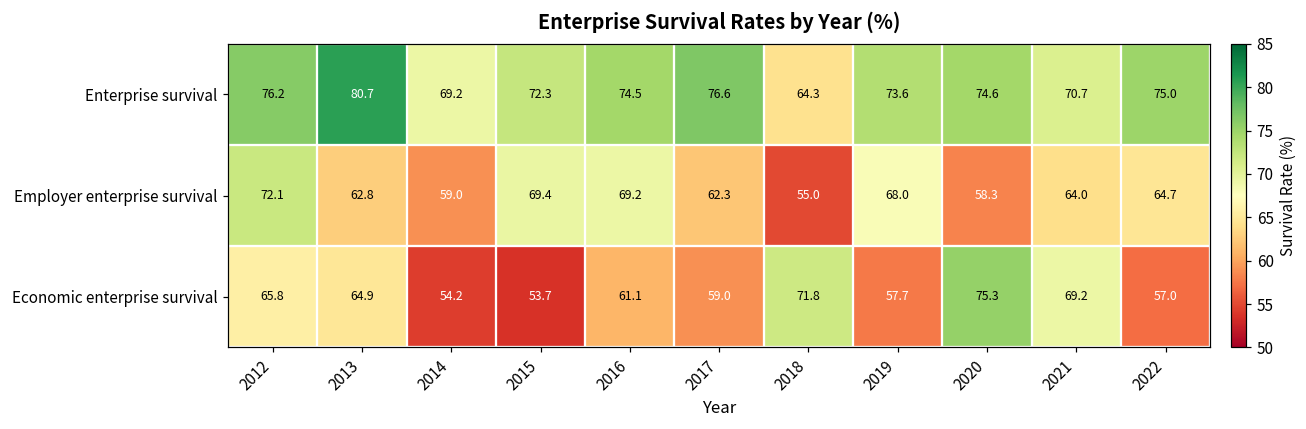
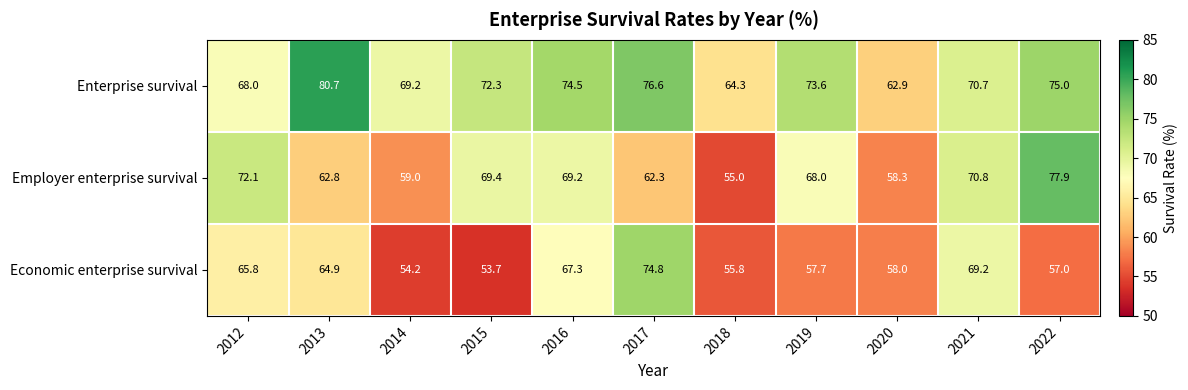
  {
    "Enterprise survival": {
-     "2012": 76.2,
+     "2012": 68.0,
      "2013": 80.7,
      "2014": 69.2,
      "2015": 72.3,
      "2016": 74.5,
      "2017": 76.6,
      "2018": 64.3,
      "2019": 73.6,
-     "2020": 74.6,
+     "2020": 62.9,
      "2021": 70.7,
      "2022": 75.0
    },
    "Employer enterprise survival": {
      "2012": 72.1,
      "2013": 62.8,
      "2014": 59.0,
      "2015": 69.4,
      "2016": 69.2,
      "2017": 62.3,
      "2018": 55.0,
      "2019": 68.0,
      "2020": 58.3,
-     "2021": 64.0,
-     "2022": 64.7
+     "2021": 70.8,
+     "2022": 77.9
    },
    "Economic enterprise survival": {
      "2012": 65.8,
      "2013": 64.9,
      "2014": 54.2,
      "2015": 53.7,
-     "2016": 61.1,
-     "2017": 59.0,
-     "2018": 71.8,
+     "2016": 67.3,
+     "2017": 74.8,
+     "2018": 55.8,
      "2019": 57.7,
-     "2020": 75.3,
+     "2020": 58.0,
      "2021": 69.2,
      "2022": 57.0
    }
  }
